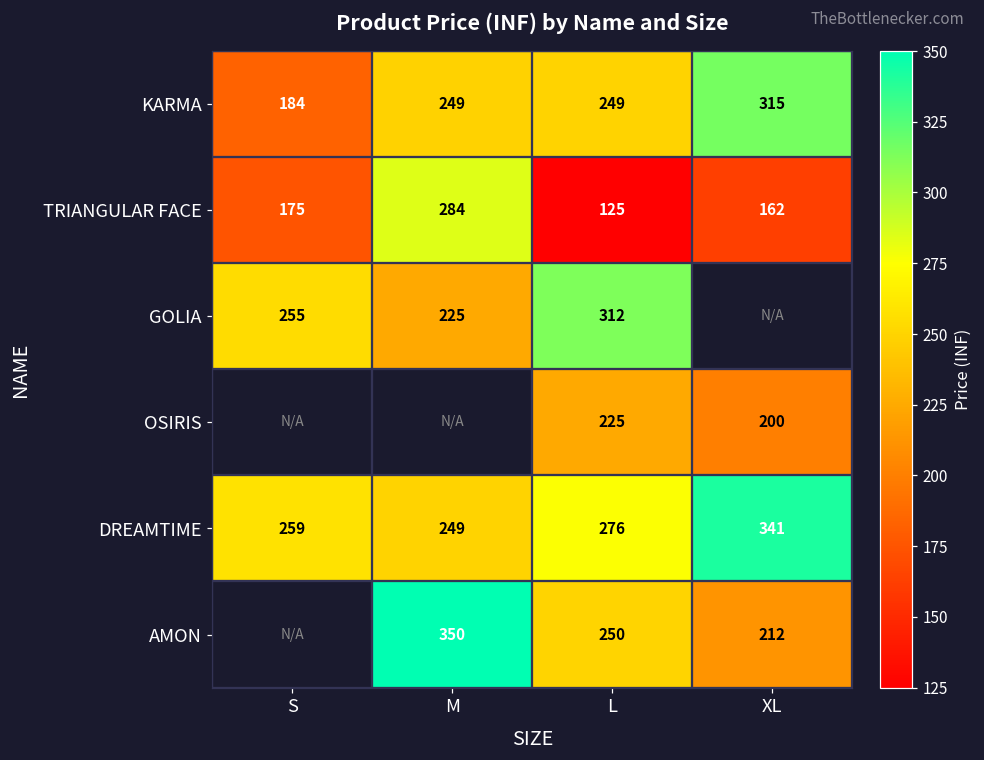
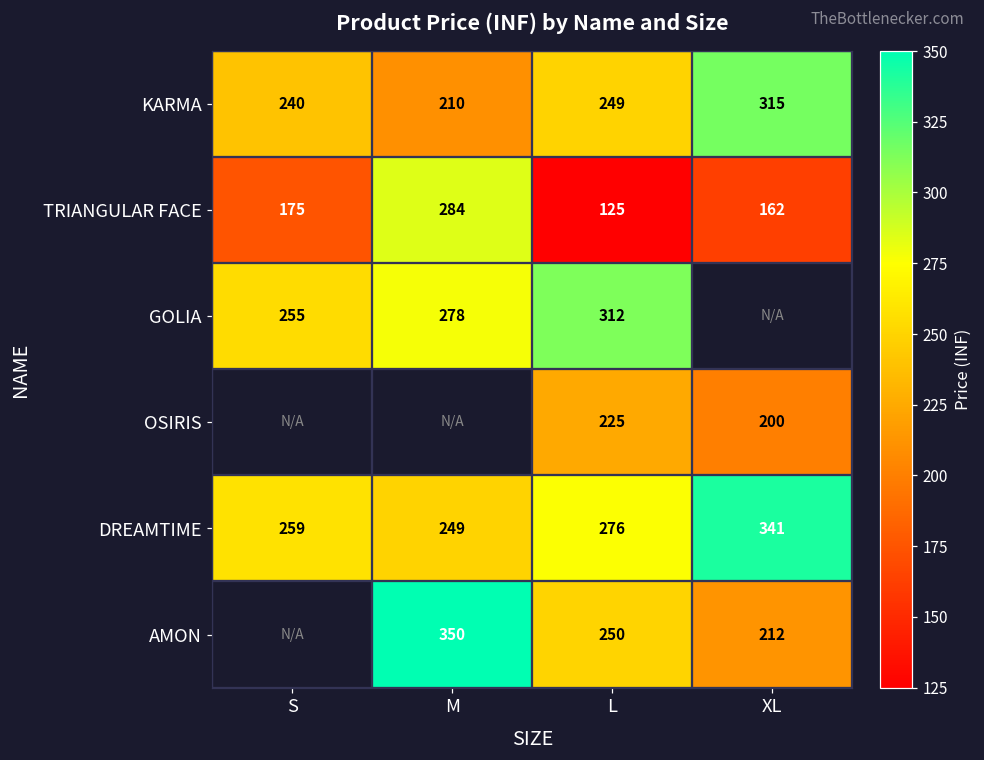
  {
    "KARMA": {
-     "S": 184,
-     "M": 249,
+     "S": 240,
+     "M": 210,
      "L": 249,
      "XL": 315
    },
    "TRIANGULAR FACE": {
      "S": 175,
      "M": 284,
      "L": 125,
      "XL": 162
    },
    "GOLIA": {
      "S": 255,
-     "M": 225,
+     "M": 278,
      "L": 312
    },
    "OSIRIS": {
      "L": 225,
      "XL": 200
    },
    "DREAMTIME": {
      "S": 259,
      "M": 249,
      "L": 276,
      "XL": 341
    },
    "AMON": {
      "M": 350,
      "L": 250,
      "XL": 212
    }
  }
